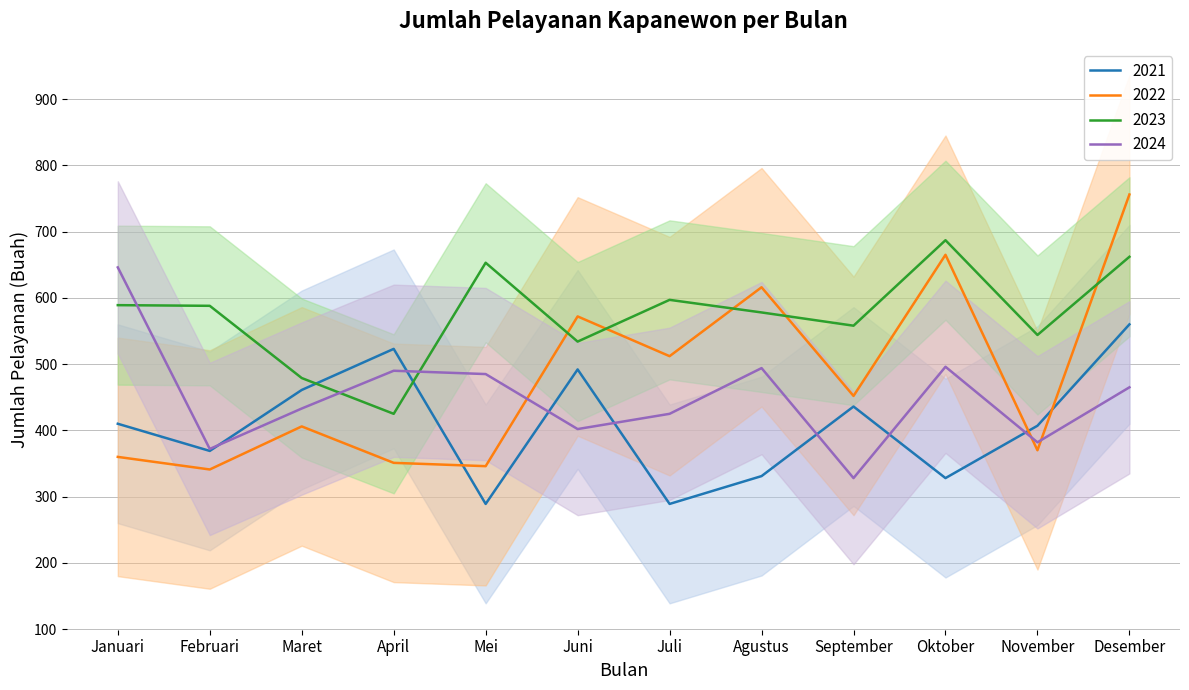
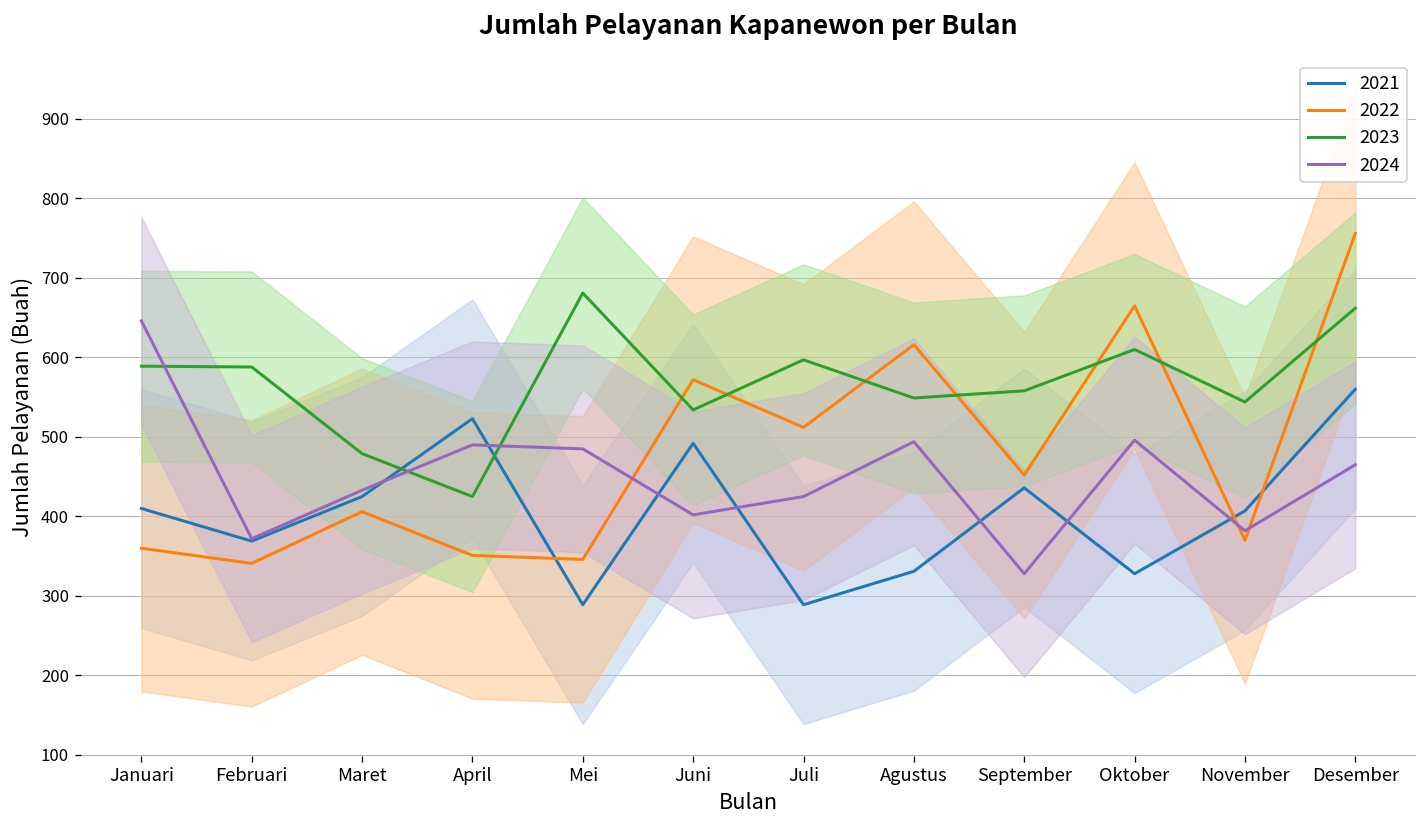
  {
    "2021": {
      "Januari": 410,
-     "Maret": 460,
+     "Maret": 430,
      "April": 520,
      "Mei": 290,
      "Juni": 490,
      "Juli": 290,
      "Agustus": 330,
      "September": 440,
      "Oktober": 330,
      "November": 410,
      "Desember": 560
    },
    "2022": {
      "Januari": 360,
      "Februari": 340,
      "Maret": 410,
      "April": 350,
      "Mei": 350,
      "Juni": 570,
      "Juli": 510,
      "Agustus": 620,
      "September": 450,
      "Oktober": 670,
      "November": 370,
      "Desember": 760
    },
    "2023": {
      "Januari": 590,
      "Februari": 590,
      "Maret": 480,
      "April": 430,
-     "Mei": 650,
+     "Mei": 680,
      "Juli": 600,
-     "Agustus": 580,
+     "Agustus": 550,
      "September": 560,
-     "Oktober": 690,
+     "Oktober": 610,
      "November": 540,
      "Desember": 660
    },
    "2024": {
      "Januari": 650,
      "Maret": 430,
      "April": 490,
      "Mei": 490,
      "Juni": 400,
      "Juli": 430,
      "Agustus": 490,
      "September": 330,
      "Oktober": 500,
      "November": 380,
      "Desember": 470
    }
  }
